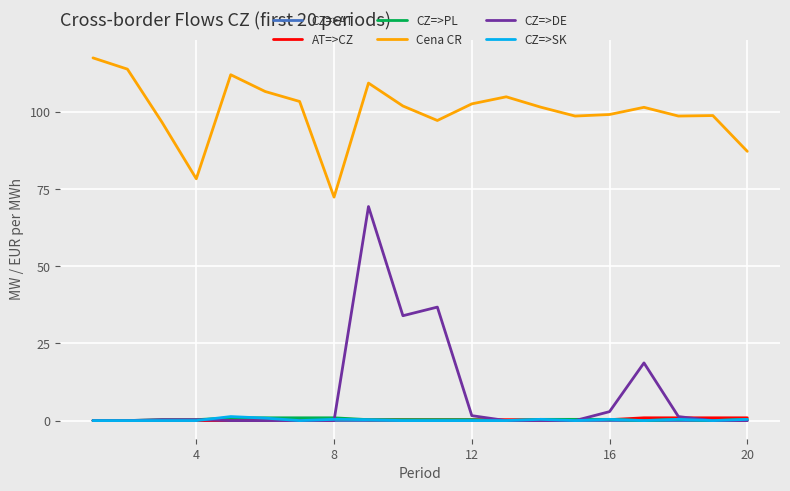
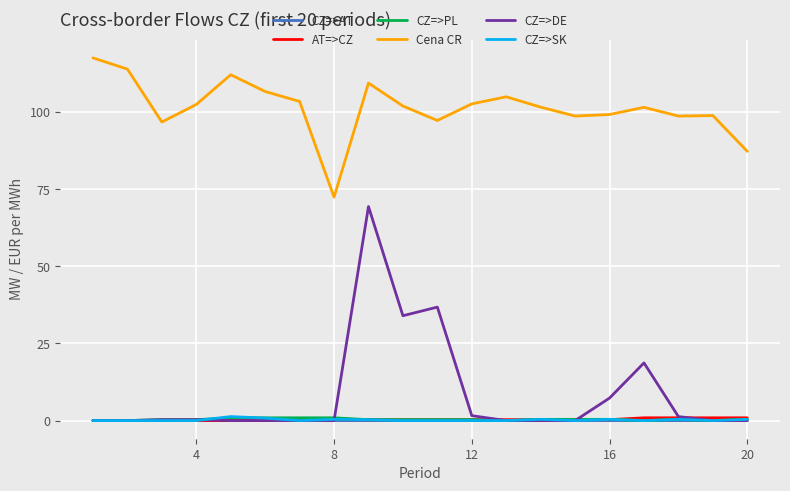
  {
    "Cena CR": {
-     "4": 78,
+     "4": 103,
      "8": 72,
      "12": 103,
      "16": 99,
      "20": 87
    },
    "CZ=>DE": {
      "12": 2,
-     "16": 3
+     "16": 7
    }
  }
